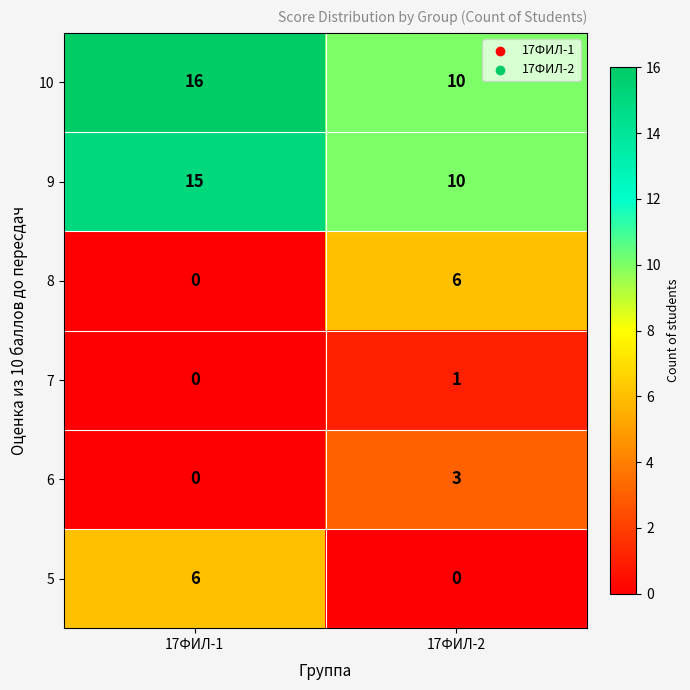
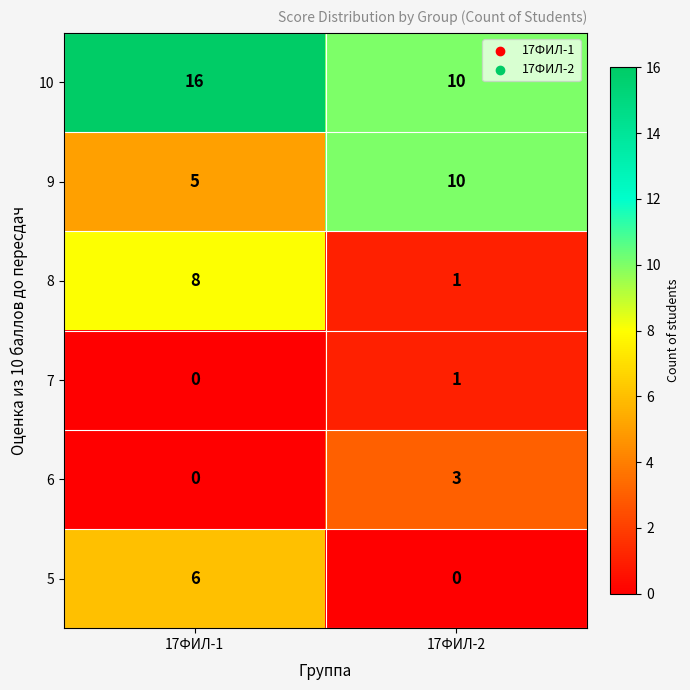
  {
    "10": {
      "17ФИЛ-1": 16,
      "17ФИЛ-2": 10
    },
    "9": {
-     "17ФИЛ-1": 15,
+     "17ФИЛ-1": 5,
      "17ФИЛ-2": 10
    },
    "8": {
-     "17ФИЛ-1": 0,
-     "17ФИЛ-2": 6
+     "17ФИЛ-1": 8,
+     "17ФИЛ-2": 1
    },
    "7": {
      "17ФИЛ-1": 0,
      "17ФИЛ-2": 1
    },
    "6": {
      "17ФИЛ-1": 0,
      "17ФИЛ-2": 3
    },
    "5": {
      "17ФИЛ-1": 6,
      "17ФИЛ-2": 0
    }
  }
